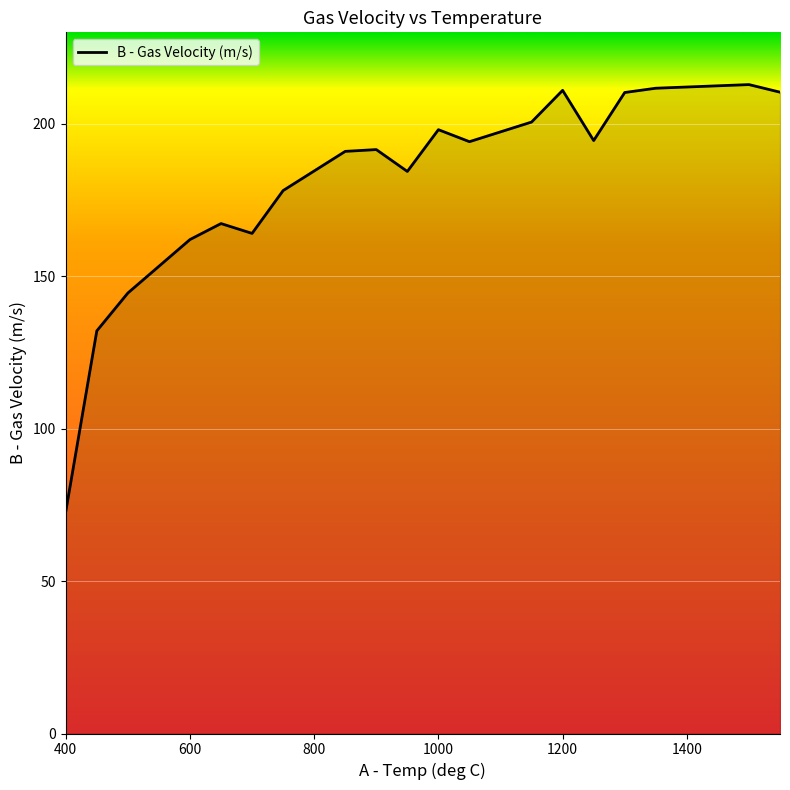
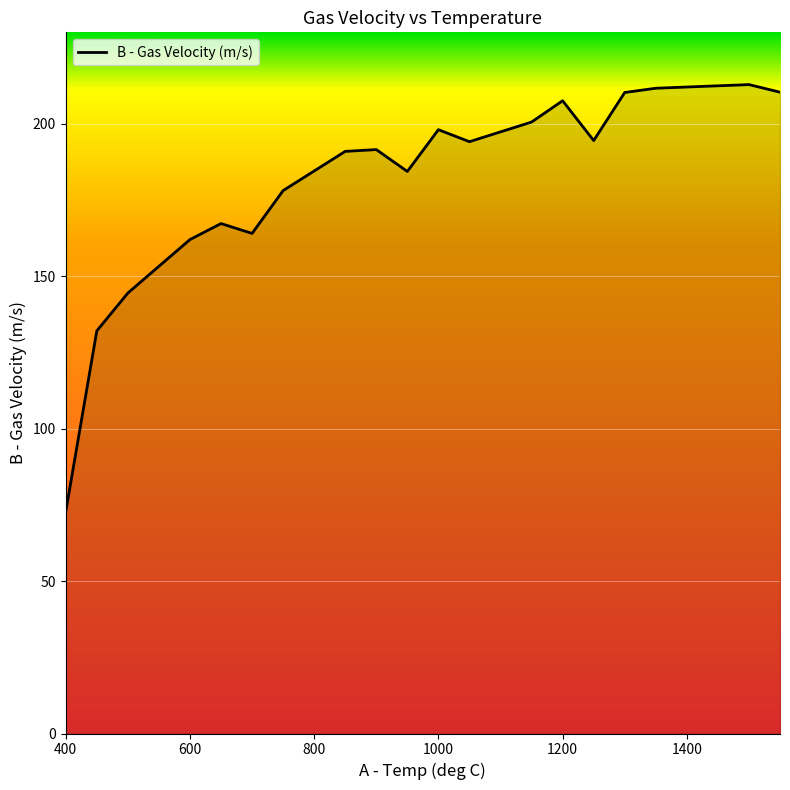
  {
    "400": 73,
    "600": 162,
    "1000": 198,
-   "1200": 211
+   "1200": 208
  }
